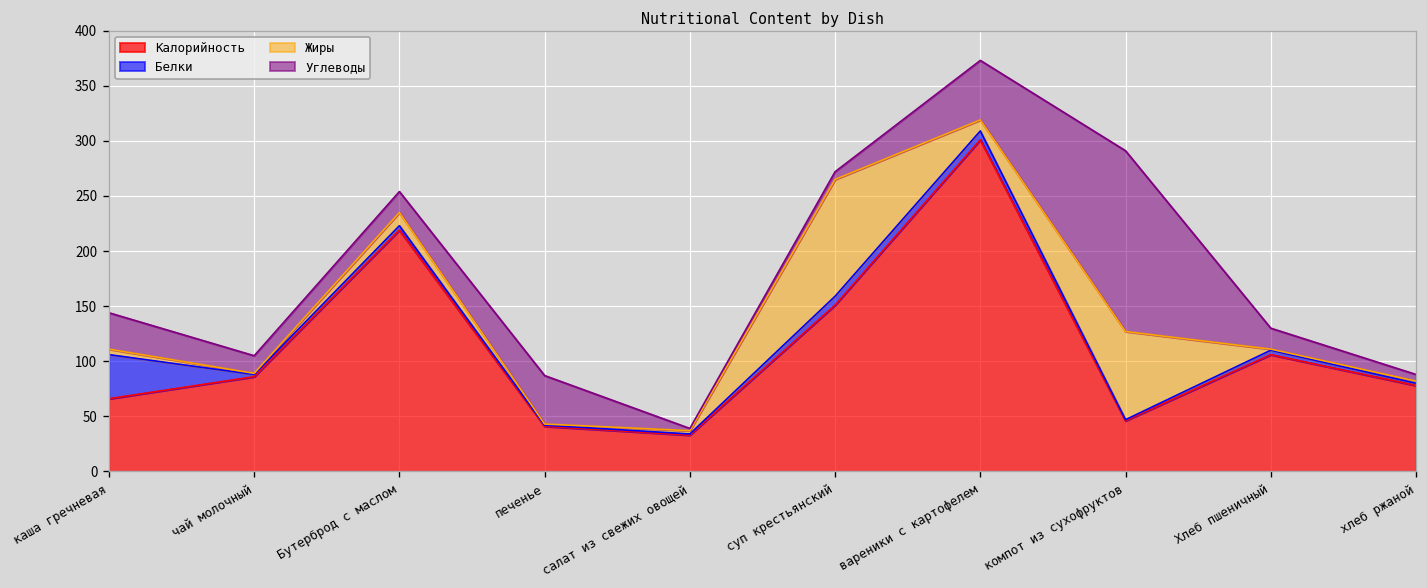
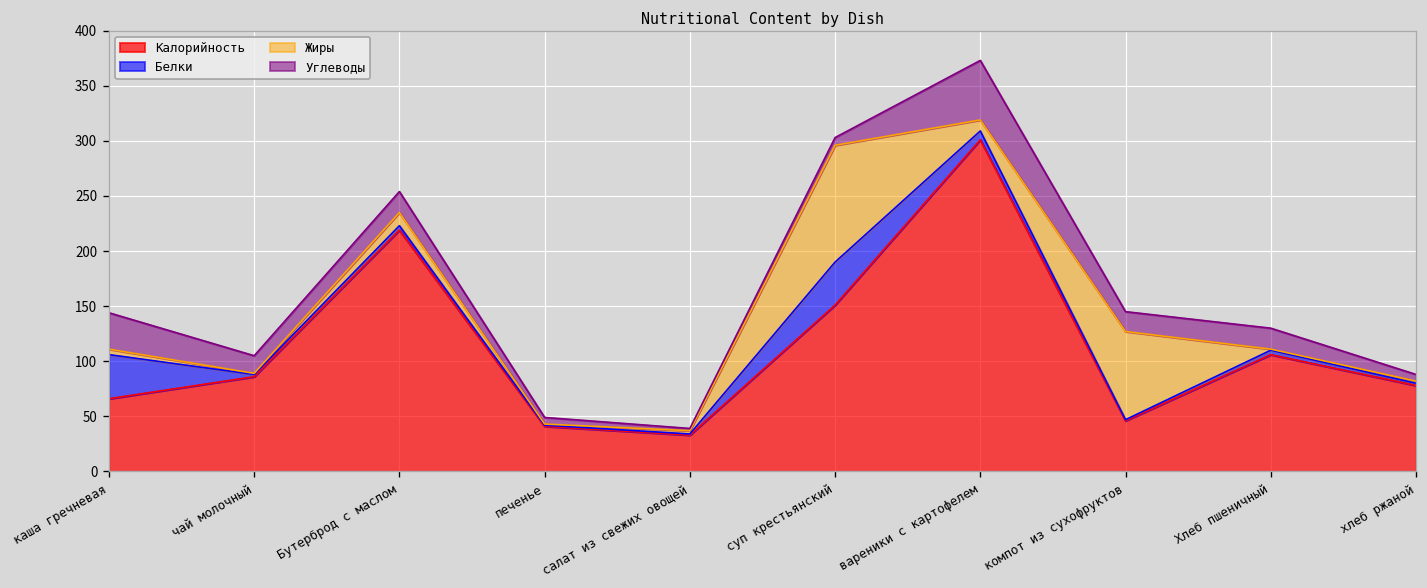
  {
    "Калорийность": {
      "каша гречневая": 70,
      "Бутерброд с маслом": 220,
      "суп крестьянский": 150,
      "вареники с картофелем": 300,
      "Хлеб пшеничный": 110
    },
    "Белки": {
      "каша гречневая": 40,
      "Бутерброд с маслом": 0,
-     "суп крестьянский": 10,
+     "суп крестьянский": 40,
      "вареники с картофелем": 10
    },
    "Жиры": {
      "каша гречневая": 10,
      "Бутерброд с маслом": 10,
      "суп крестьянский": 110,
      "вареники с картофелем": 10,
      "компот из сухофруктов": 80
    },
    "Углеводы": {
      "каша гречневая": 30,
      "чай молочный": 20,
      "Бутерброд с маслом": 20,
-     "печенье": 40,
+     "печенье": 10,
      "суп крестьянский": 10,
      "вареники с картофелем": 50,
-     "компот из сухофруктов": 160,
+     "компот из сухофруктов": 20,
      "Хлеб пшеничный": 20,
      "хлеб ржаной": 10
    }
  }
